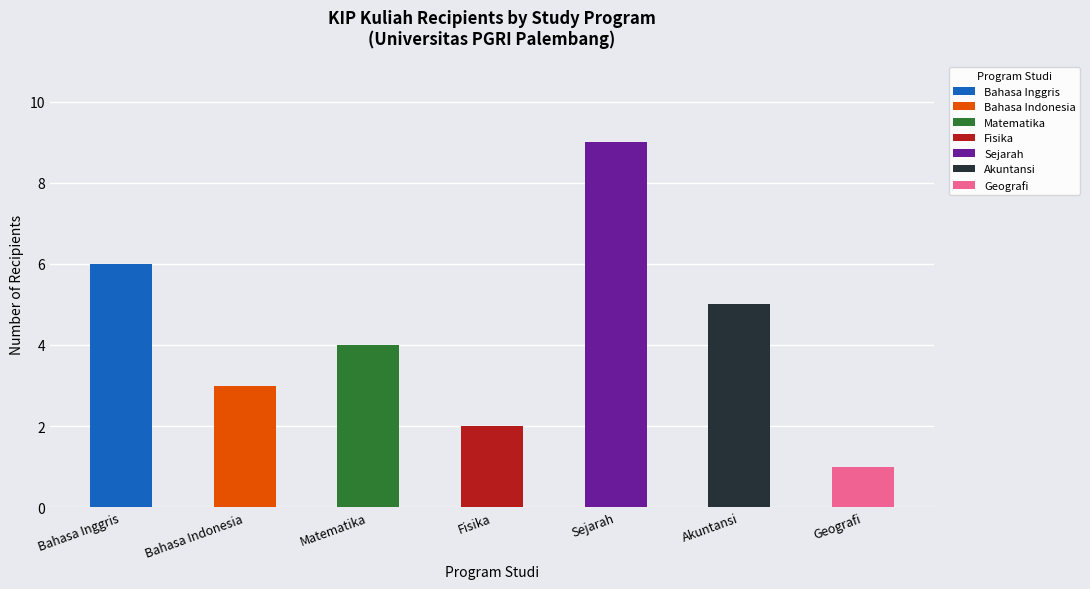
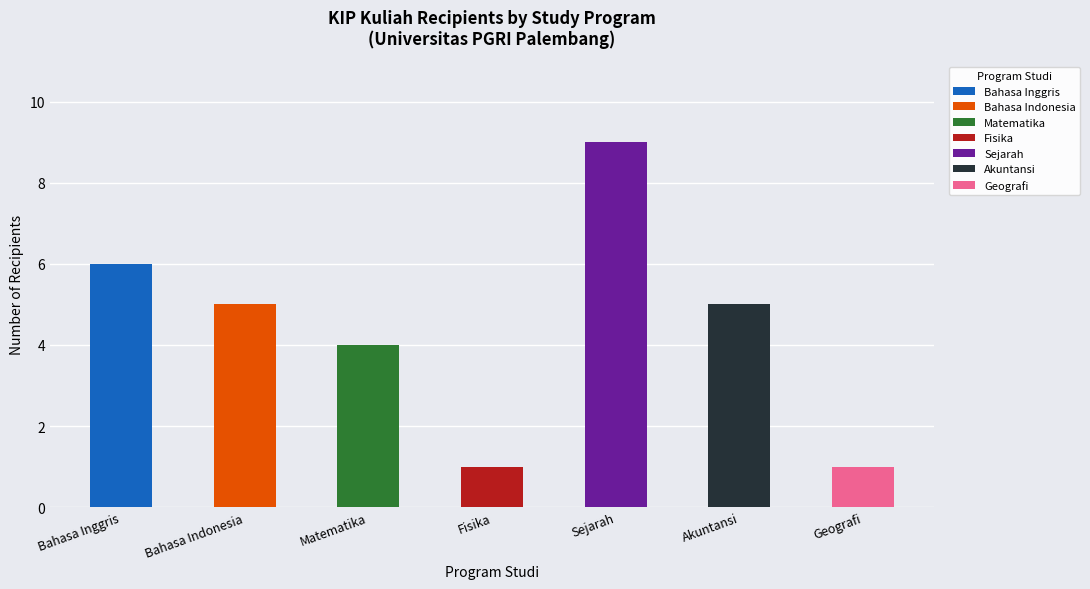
  {
    "Bahasa Inggris": 6,
-   "Bahasa Indonesia": 3,
+   "Bahasa Indonesia": 5,
    "Matematika": 4,
-   "Fisika": 2,
+   "Fisika": 1,
    "Sejarah": 9,
    "Akuntansi": 5,
    "Geografi": 1
  }
